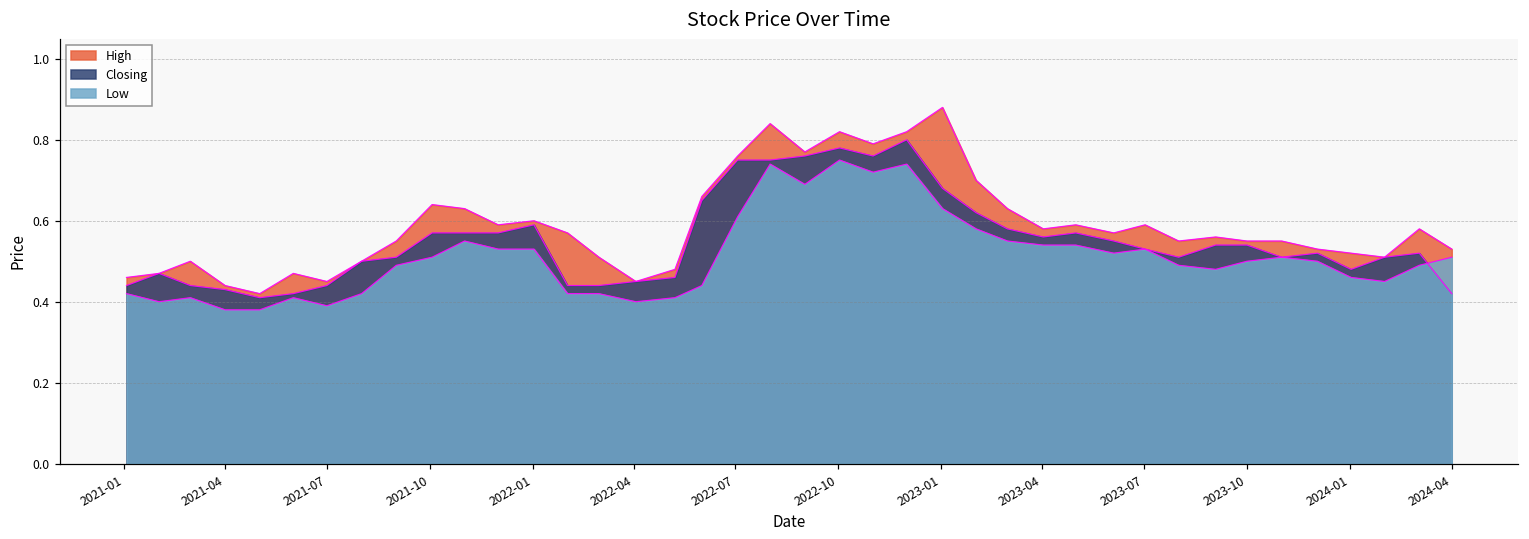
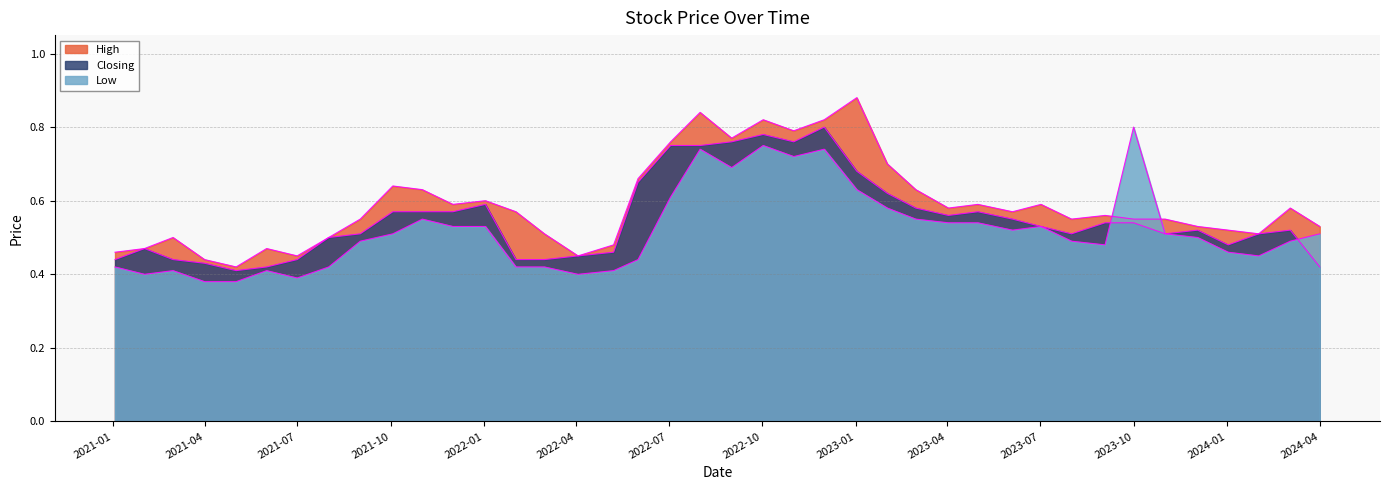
  {
    "High": {
      "2021-04": 0.44,
      "2021-07": 0.45,
      "2023-10": 0.55,
      "2024-04": 0.53
    },
    "Closing": {
      "2021-04": 0.43,
      "2021-07": 0.44,
      "2023-10": 0.54,
      "2024-04": 0.42
    },
    "Low": {
      "2021-04": 0.38,
      "2021-07": 0.39,
-     "2023-10": 0.5,
+     "2023-10": 0.8,
      "2024-04": 0.51
    }
  }
